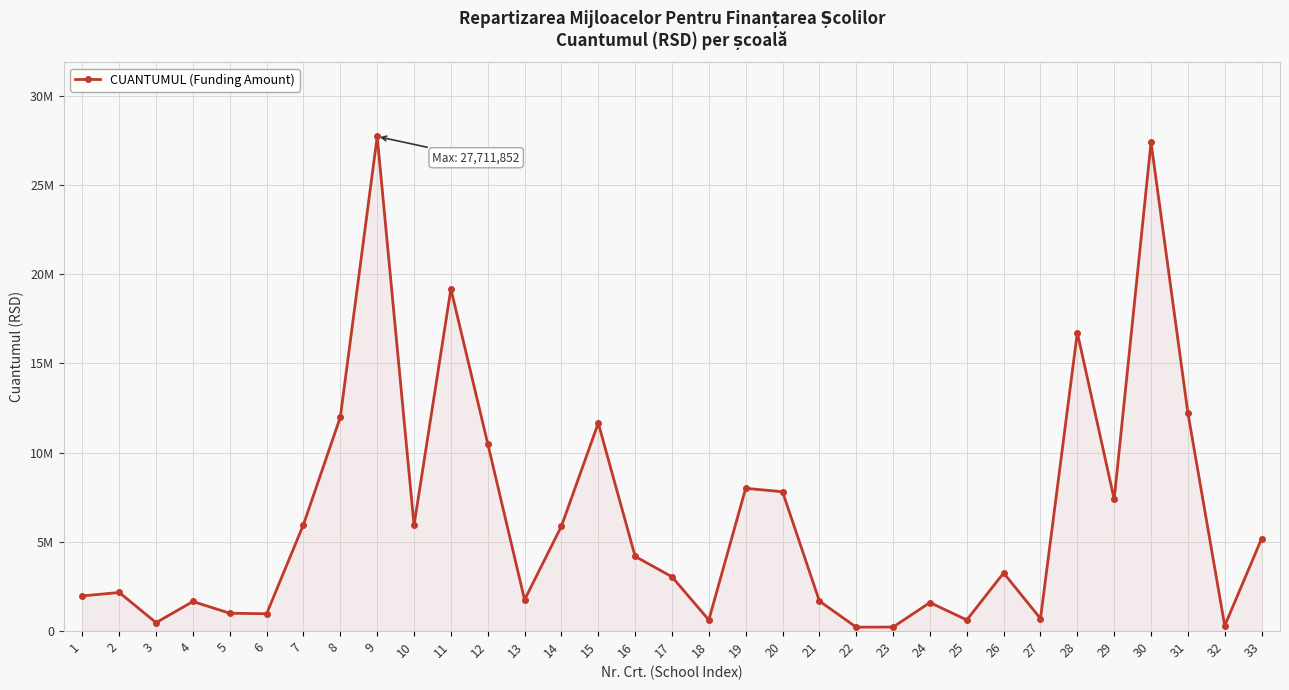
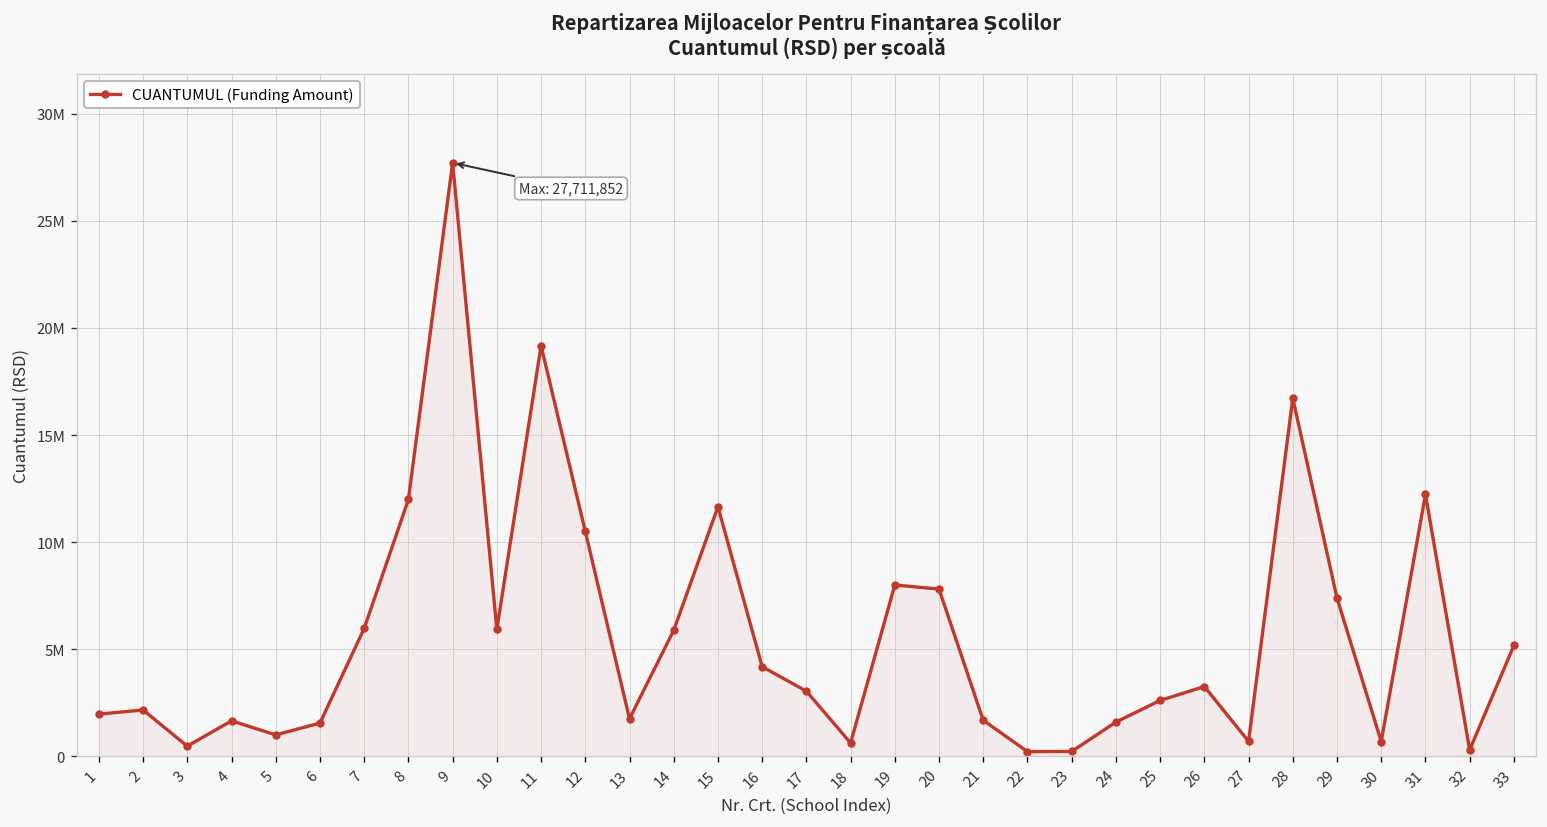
  {
    "1": 2000000,
    "2": 2200000,
    "3": 500000,
    "4": 1700000,
    "5": 1000000,
-   "6": 1000000,
+   "6": 1600000,
    "7": 6000000,
    "8": 12000000,
    "10": 5900000,
    "11": 19200000,
    "12": 10500000,
    "13": 1800000,
    "14": 5900000,
    "15": 11700000,
    "16": 4200000,
    "17": 3000000,
    "18": 600000,
    "19": 8000000,
    "20": 7800000,
    "21": 1700000,
    "22": 200000,
    "23": 200000,
    "24": 1600000,
-   "25": 600000,
+   "25": 2600000,
    "26": 3300000,
    "27": 700000,
    "28": 16700000,
    "29": 7400000,
-   "30": 27400000,
+   "30": 700000,
    "31": 12200000,
    "32": 300000,
    "33": 5200000
  }
